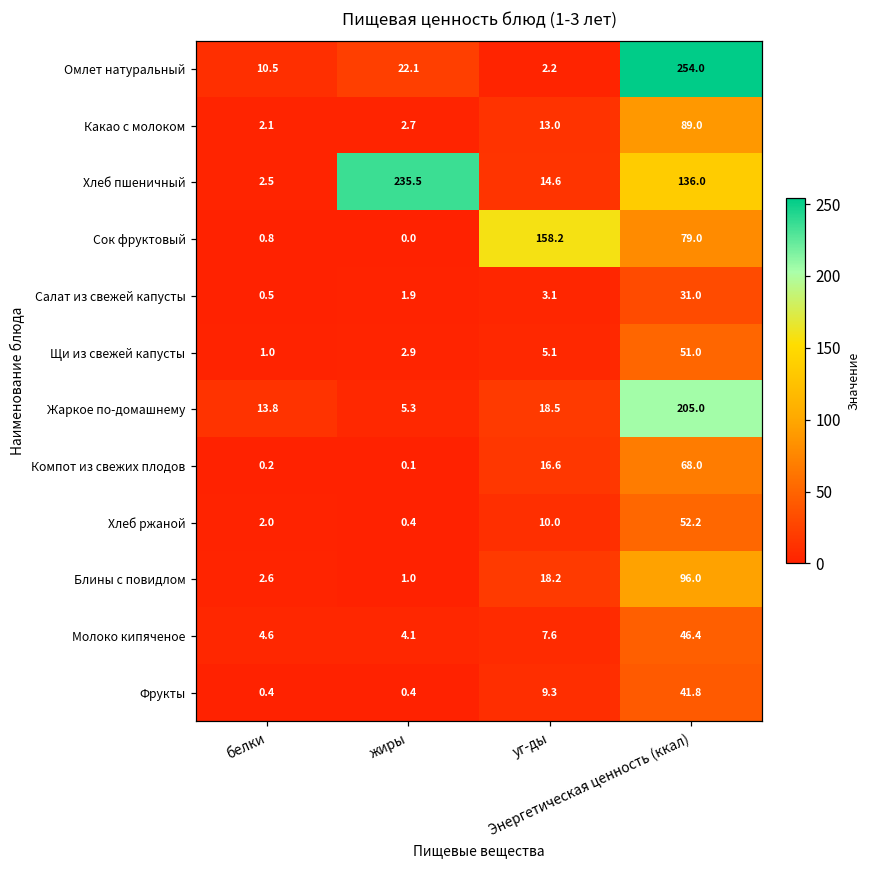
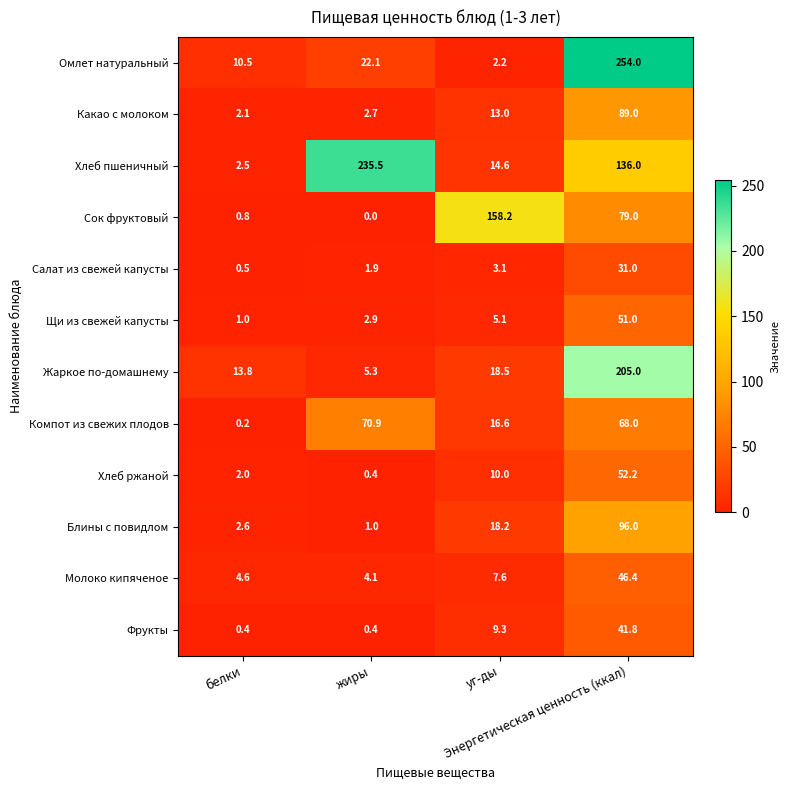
  {
    "Омлет натуральный": {
      "белки": 10.5,
      "жиры": 22.1,
      "уг-ды": 2.2,
      "Энергетическая ценность (ккал)": 254.0
    },
    "Какао с молоком": {
      "белки": 2.1,
      "жиры": 2.7,
      "уг-ды": 13.0,
      "Энергетическая ценность (ккал)": 89.0
    },
    "Хлеб пшеничный": {
      "белки": 2.5,
      "жиры": 235.5,
      "уг-ды": 14.6,
      "Энергетическая ценность (ккал)": 136.0
    },
    "Сок фруктовый": {
      "белки": 0.8,
      "жиры": 0.0,
      "уг-ды": 158.2,
      "Энергетическая ценность (ккал)": 79.0
    },
    "Салат из свежей капусты": {
      "белки": 0.5,
      "жиры": 1.9,
      "уг-ды": 3.1,
      "Энергетическая ценность (ккал)": 31.0
    },
    "Щи из свежей капусты": {
      "белки": 1.0,
      "жиры": 2.9,
      "уг-ды": 5.1,
      "Энергетическая ценность (ккал)": 51.0
    },
    "Жаркое по-домашнему": {
      "белки": 13.8,
      "жиры": 5.3,
      "уг-ды": 18.5,
      "Энергетическая ценность (ккал)": 205.0
    },
    "Компот из свежих плодов": {
      "белки": 0.2,
-     "жиры": 0.1,
+     "жиры": 70.9,
      "уг-ды": 16.6,
      "Энергетическая ценность (ккал)": 68.0
    },
    "Хлеб ржаной": {
      "белки": 2.0,
      "жиры": 0.4,
      "уг-ды": 10.0,
      "Энергетическая ценность (ккал)": 52.2
    },
    "Блины с повидлом": {
      "белки": 2.6,
      "жиры": 1.0,
      "уг-ды": 18.2,
      "Энергетическая ценность (ккал)": 96.0
    },
    "Молоко кипяченое": {
      "белки": 4.6,
      "жиры": 4.1,
      "уг-ды": 7.6,
      "Энергетическая ценность (ккал)": 46.4
    },
    "Фрукты": {
      "белки": 0.4,
      "жиры": 0.4,
      "уг-ды": 9.3,
      "Энергетическая ценность (ккал)": 41.8
    }
  }
